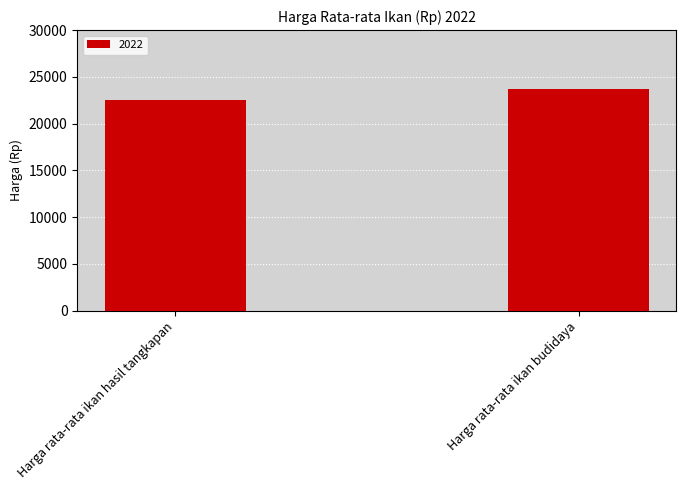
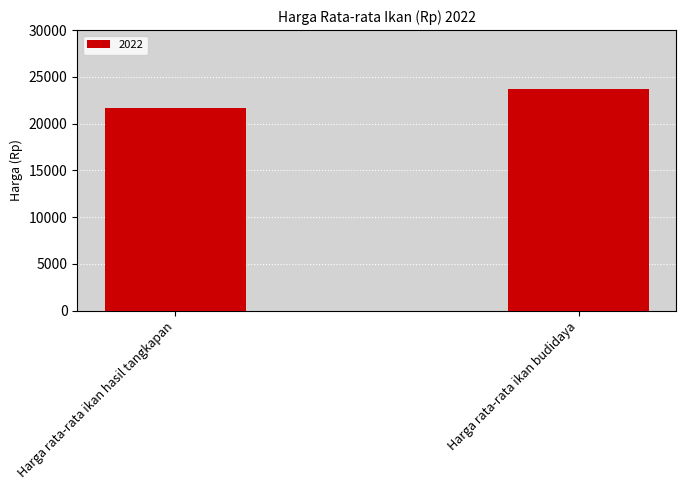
  {
-   "Harga rata-rata ikan hasil tangkapan": 23000,
+   "Harga rata-rata ikan hasil tangkapan": 22000,
    "Harga rata-rata ikan budidaya": 24000
  }
